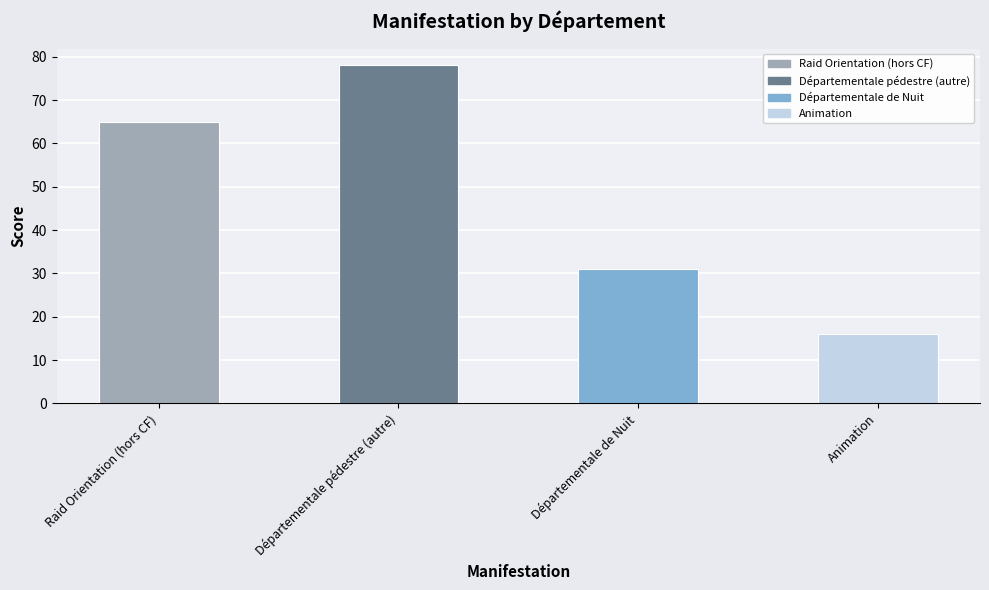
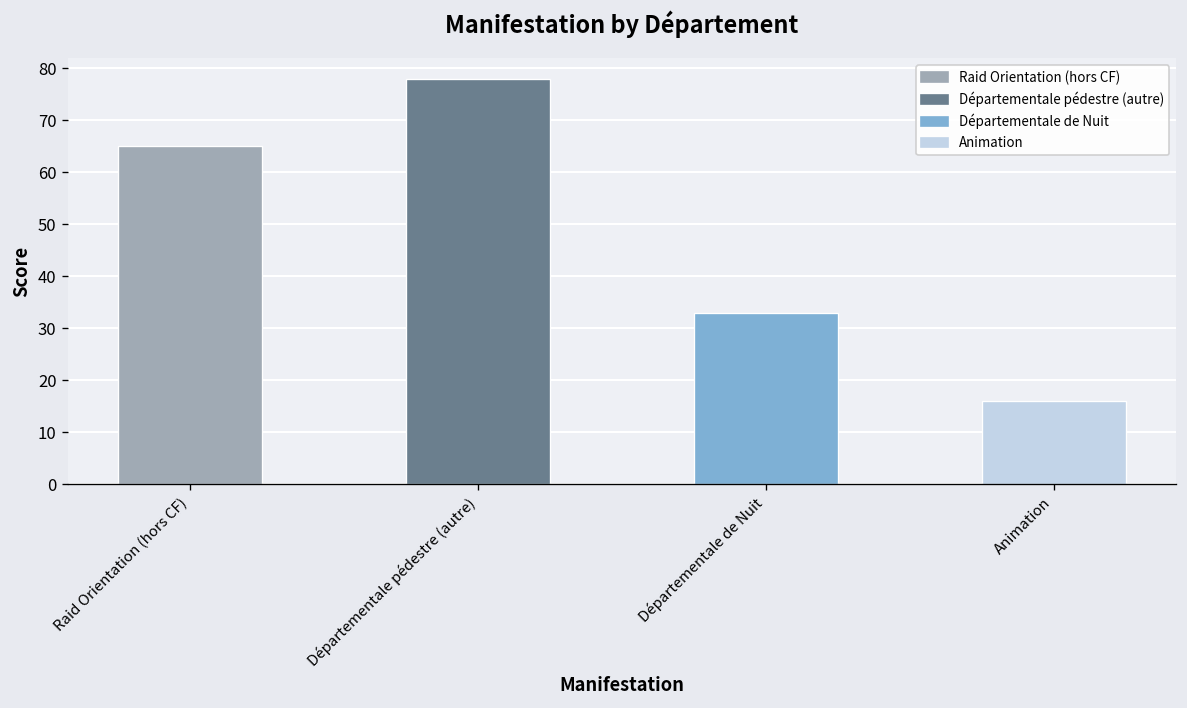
  {
    "Raid Orientation (hors CF)": 65,
    "Départementale pédestre (autre)": 78,
-   "Départementale de Nuit": 31,
+   "Départementale de Nuit": 33,
    "Animation": 16
  }
